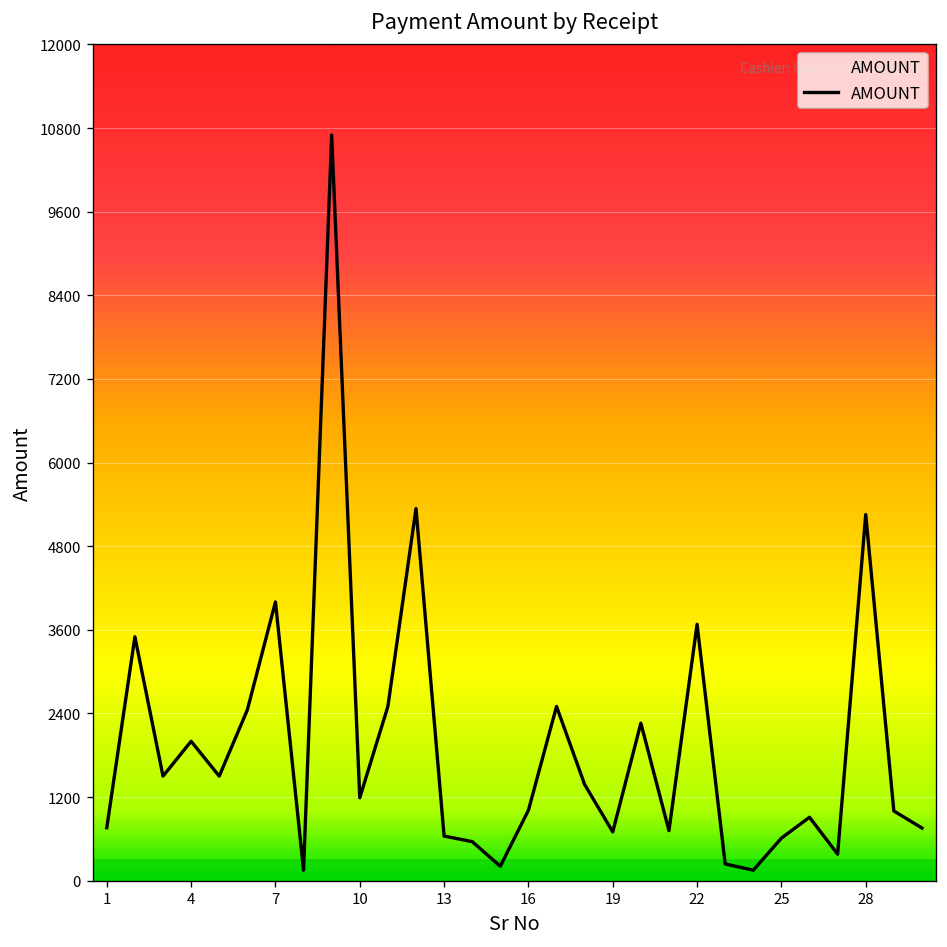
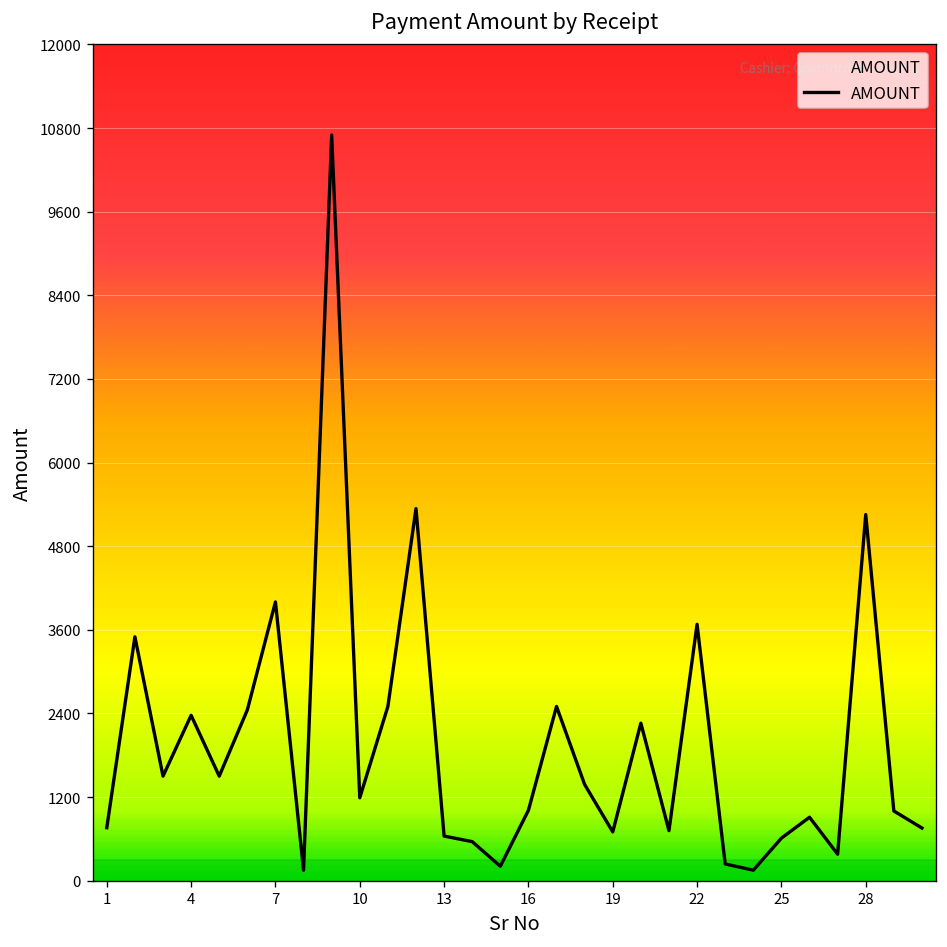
  {
    "1": 800,
-   "4": 2000,
+   "4": 2400,
    "7": 4000,
    "10": 1200,
    "13": 600,
    "16": 1000,
    "19": 700,
    "22": 3700,
    "25": 600,
    "28": 5300
  }
